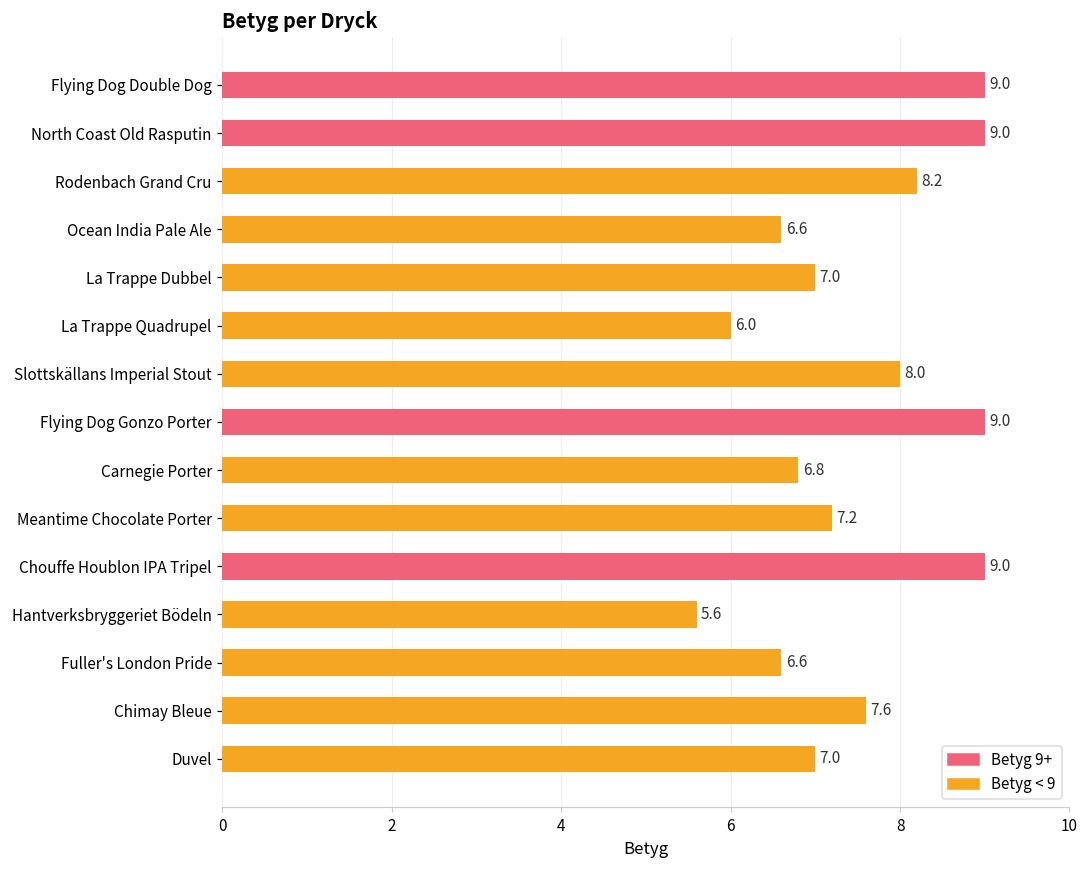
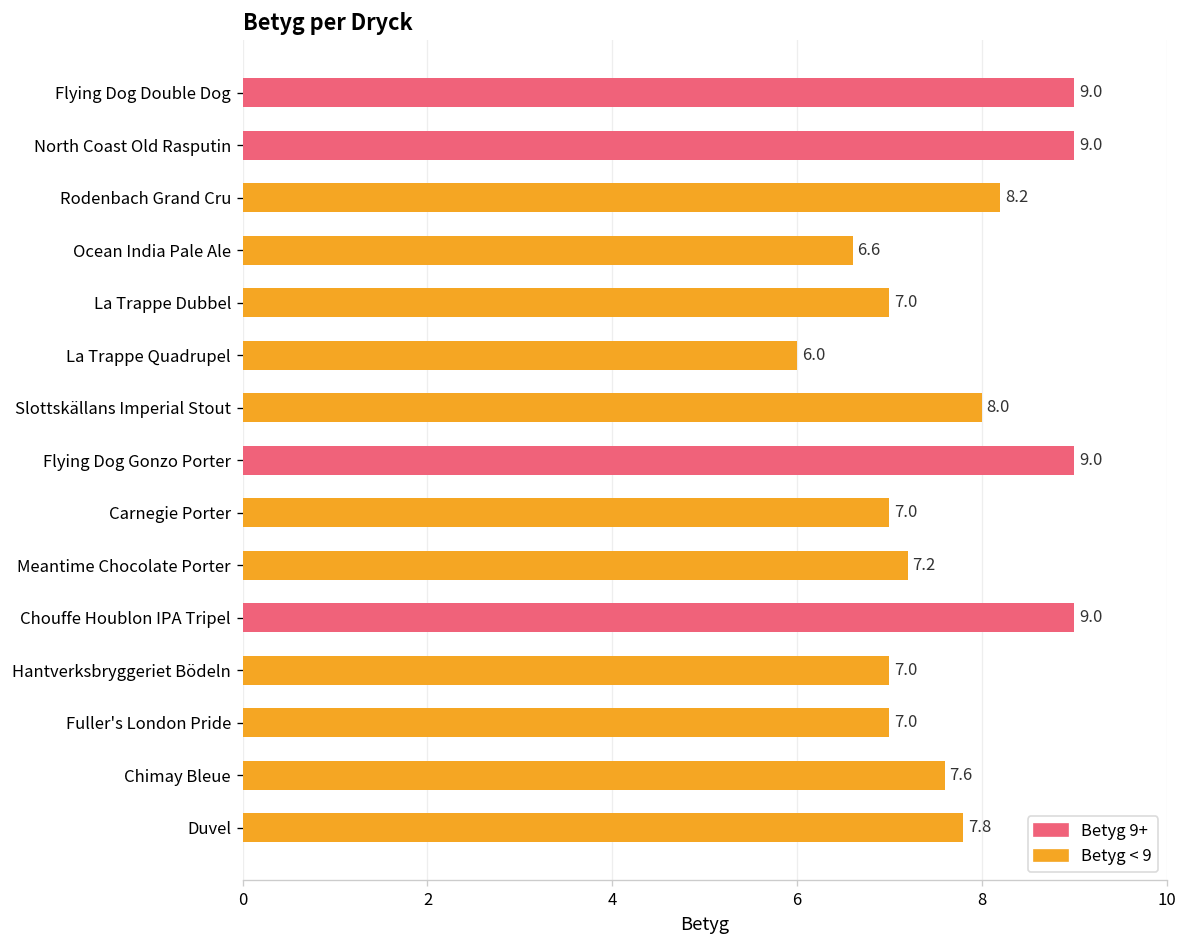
  {
    "Flying Dog Double Dog": 9.0,
    "North Coast Old Rasputin": 9.0,
    "Rodenbach Grand Cru": 8.2,
    "Ocean India Pale Ale": 6.6,
    "La Trappe Dubbel": 7.0,
    "La Trappe Quadrupel": 6.0,
    "Slottskällans Imperial Stout": 8.0,
    "Flying Dog Gonzo Porter": 9.0,
-   "Carnegie Porter": 6.8,
+   "Carnegie Porter": 7.0,
    "Meantime Chocolate Porter": 7.2,
    "Chouffe Houblon IPA Tripel": 9.0,
-   "Hantverksbryggeriet Bödeln": 5.6,
-   "Fuller's London Pride": 6.6,
+   "Hantverksbryggeriet Bödeln": 7.0,
+   "Fuller's London Pride": 7.0,
    "Chimay Bleue": 7.6,
-   "Duvel": 7.0
+   "Duvel": 7.8
  }
